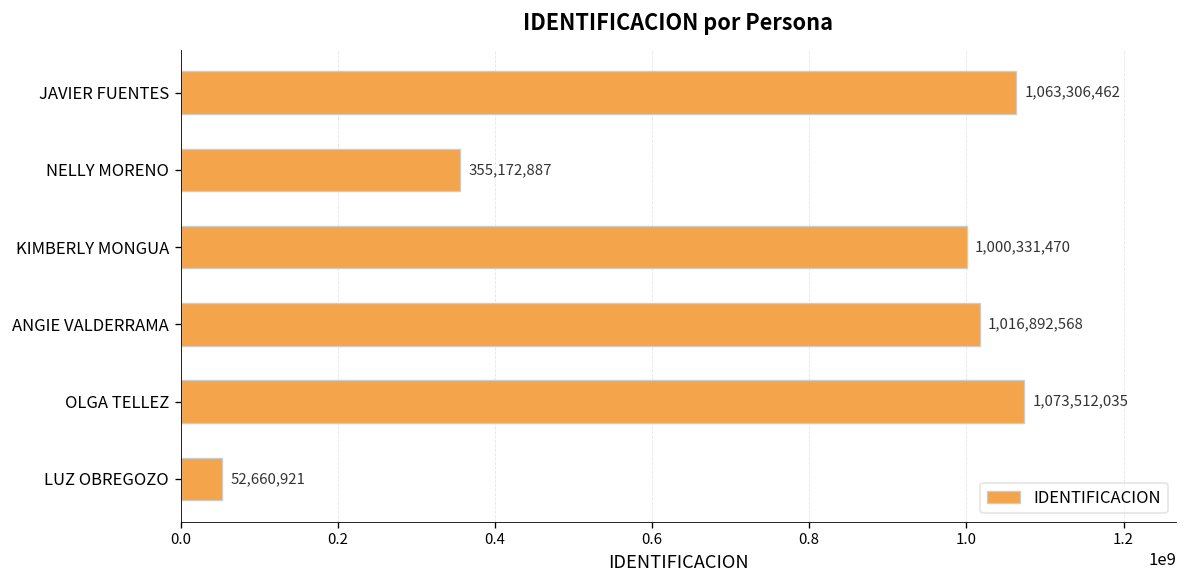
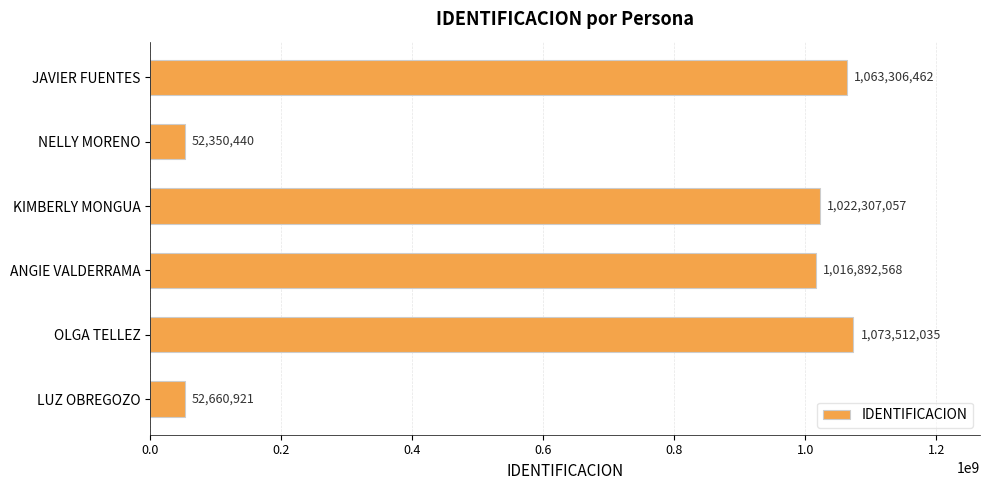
  {
    "JAVIER FUENTES": "1,063,306,462",
-   "NELLY MORENO": "355,172,887",
-   "KIMBERLY MONGUA": "1,000,331,470",
+   "NELLY MORENO": "52,350,440",
+   "KIMBERLY MONGUA": "1,022,307,057",
    "ANGIE VALDERRAMA": "1,016,892,568",
    "OLGA TELLEZ": "1,073,512,035",
    "LUZ OBREGOZO": "52,660,921"
  }
